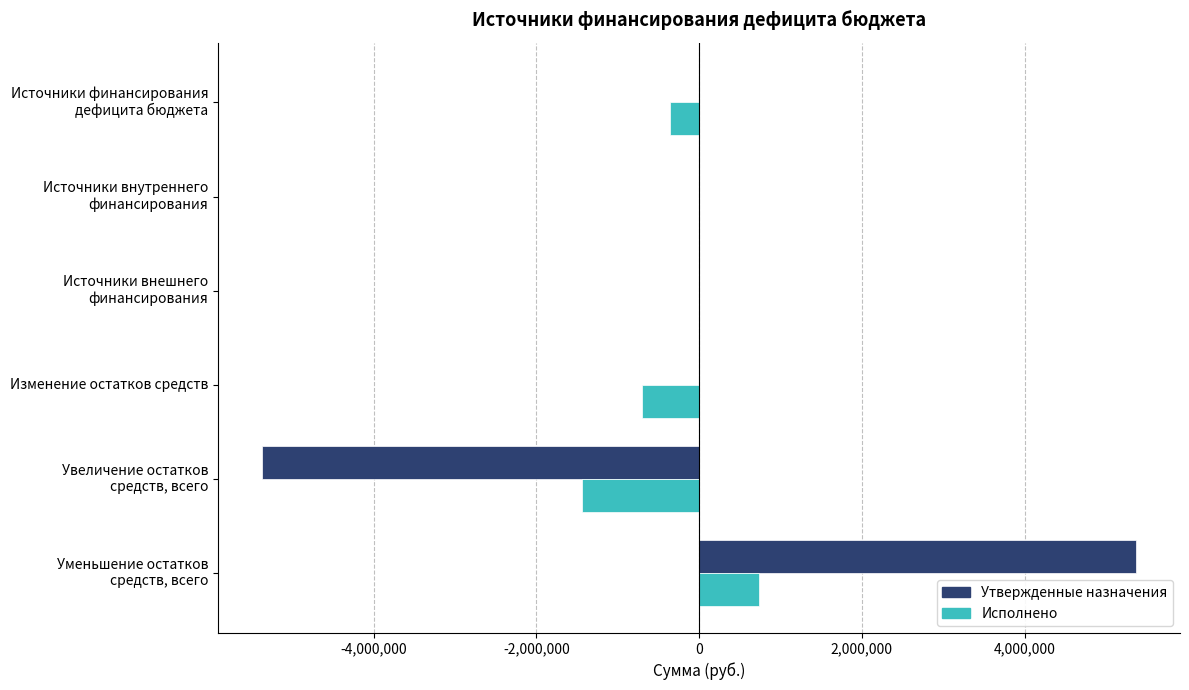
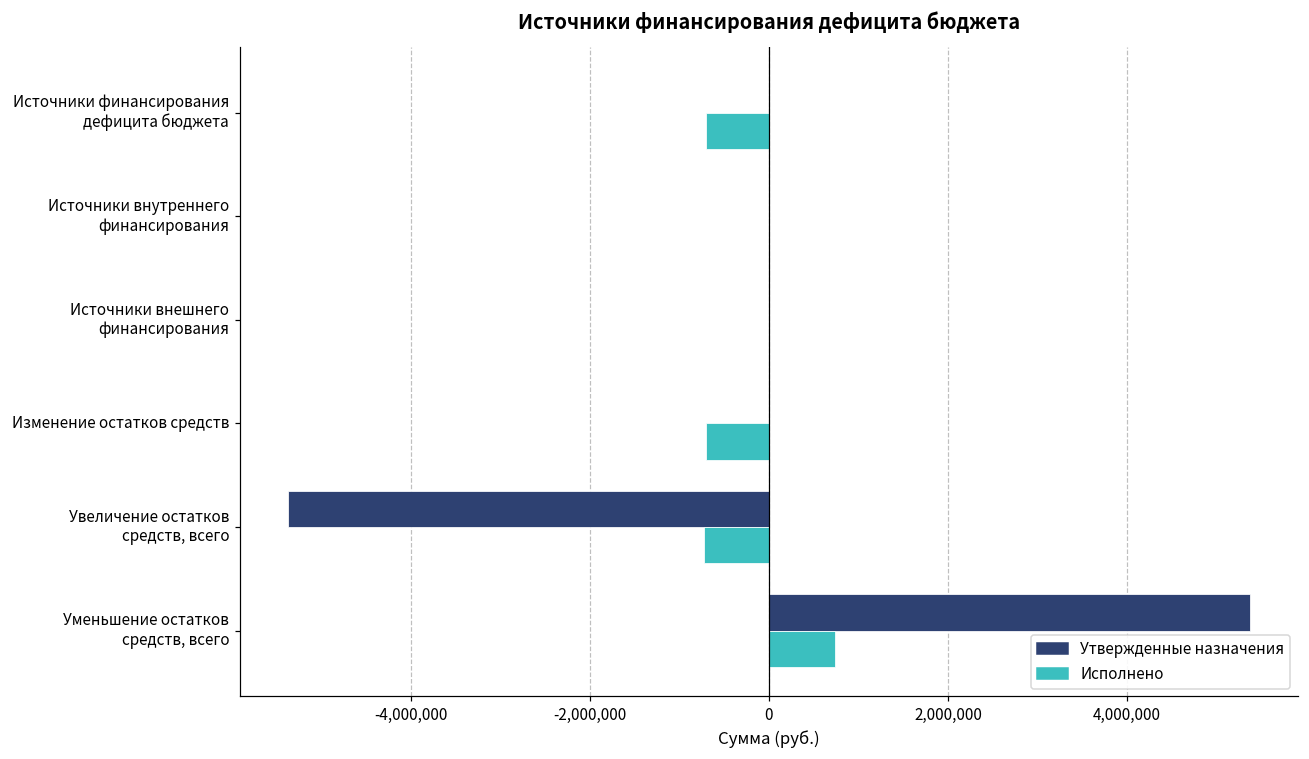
  {
    "Утвержденные назначения": {
      "Источники финансирования дефицита бюджета": "0",
      "Источники внутреннего финансирования": "0",
      "Источники внешнего финансирования": "0",
      "Изменение остатков средств": "0",
      "Увеличение остатков средств, всего": "-5,400,000",
      "Уменьшение остатков средств, всего": "5,400,000"
    },
    "Исполнено": {
-     "Источники финансирования дефицита бюджета": "-400,000",
+     "Источники финансирования дефицита бюджета": "-700,000",
      "Источники внутреннего финансирования": "0",
      "Источники внешнего финансирования": "0",
      "Изменение остатков средств": "-700,000",
-     "Увеличение остатков средств, всего": "-1,400,000",
+     "Увеличение остатков средств, всего": "-700,000",
      "Уменьшение остатков средств, всего": "700,000"
    }
  }
